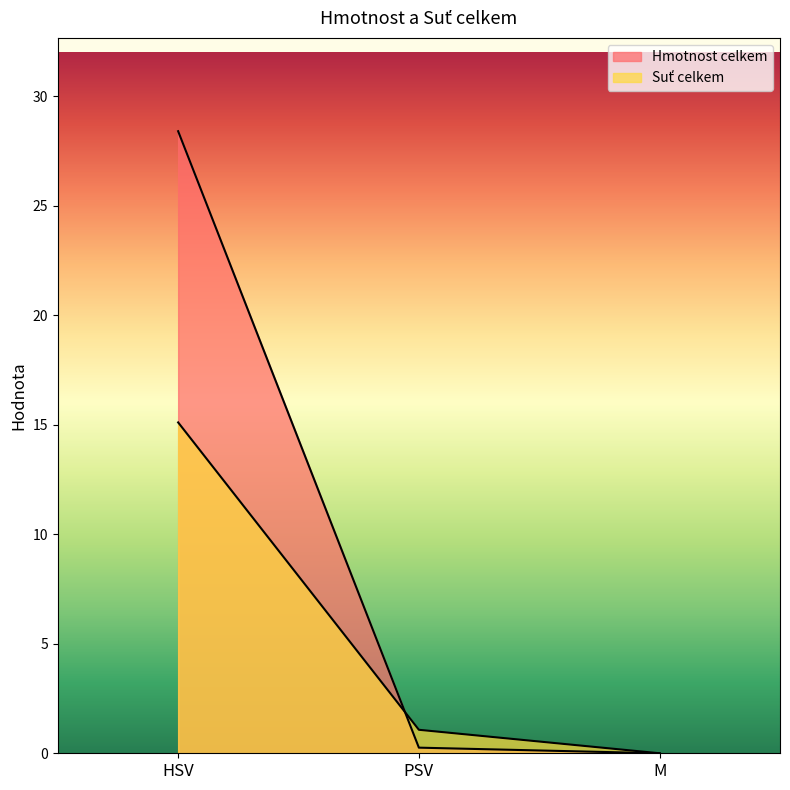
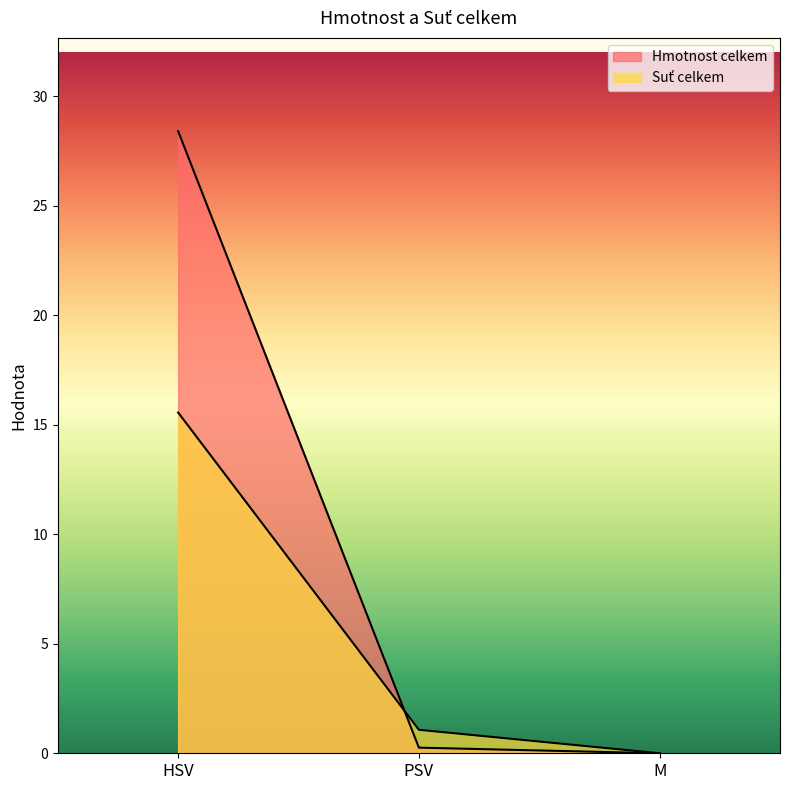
  {
    "Hmotnost celkem": {
      "HSV": 28.4,
      "PSV": 0.3
    },
    "Suť celkem": {
-     "HSV": 15.1,
+     "HSV": 15.6,
      "PSV": 1.1
    }
  }
